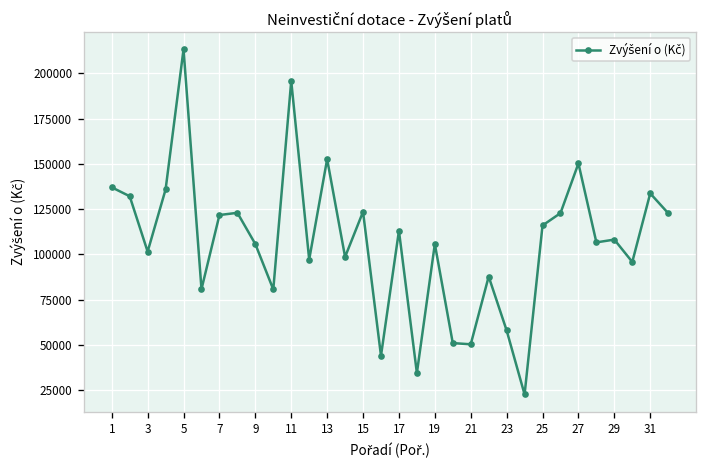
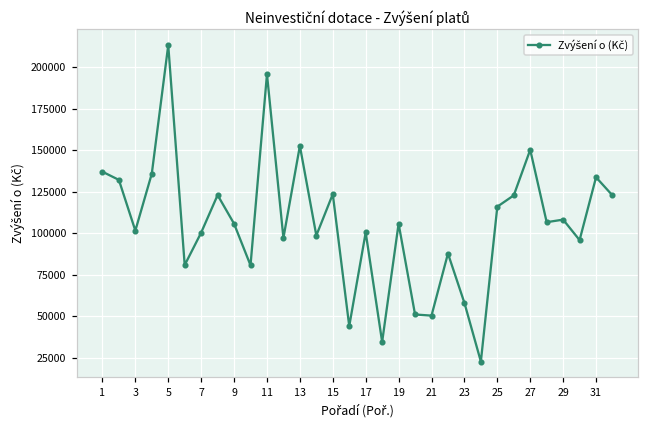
  {
    "1": 137000,
    "3": 102000,
    "5": 213000,
-   "7": 122000,
+   "7": 100000,
    "9": 106000,
    "11": 196000,
    "13": 153000,
    "15": 124000,
-   "17": 113000,
+   "17": 100000,
    "19": 106000,
    "21": 50000,
    "23": 58000,
    "25": 116000,
    "27": 150000,
    "29": 108000,
    "31": 134000
  }
